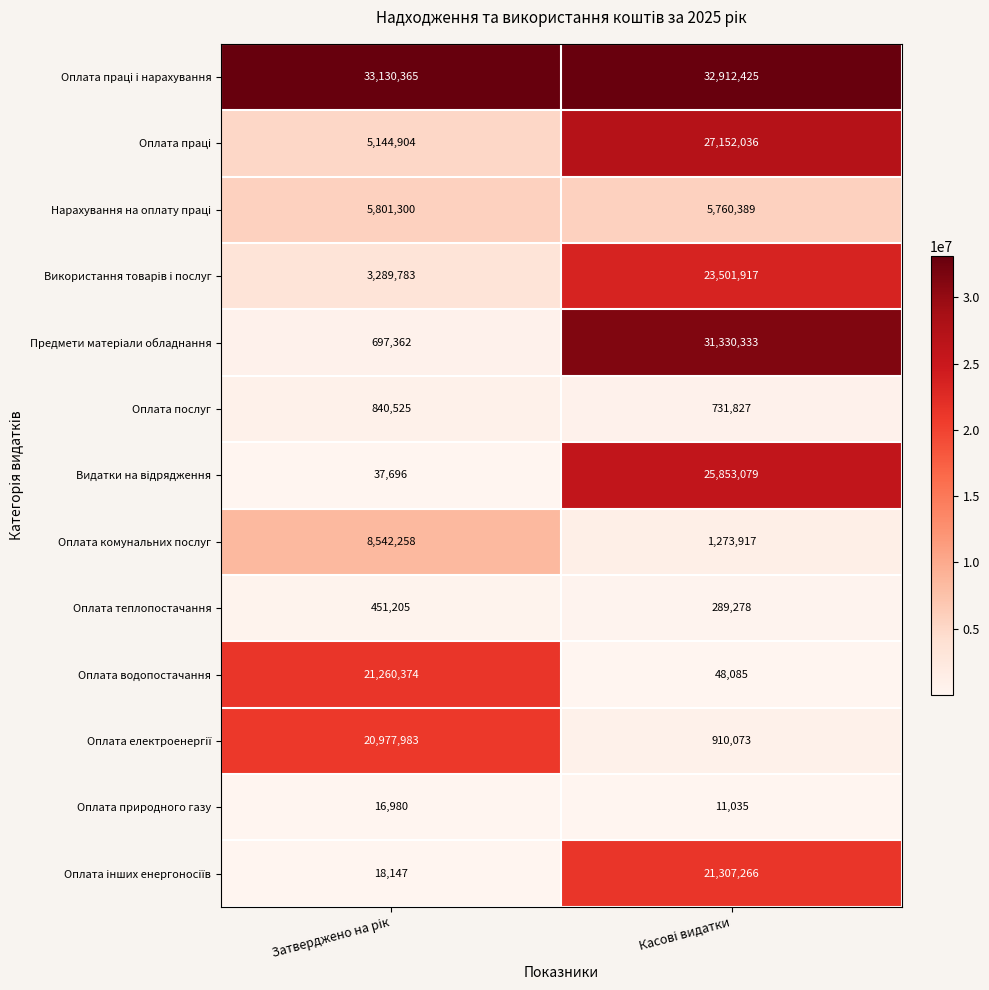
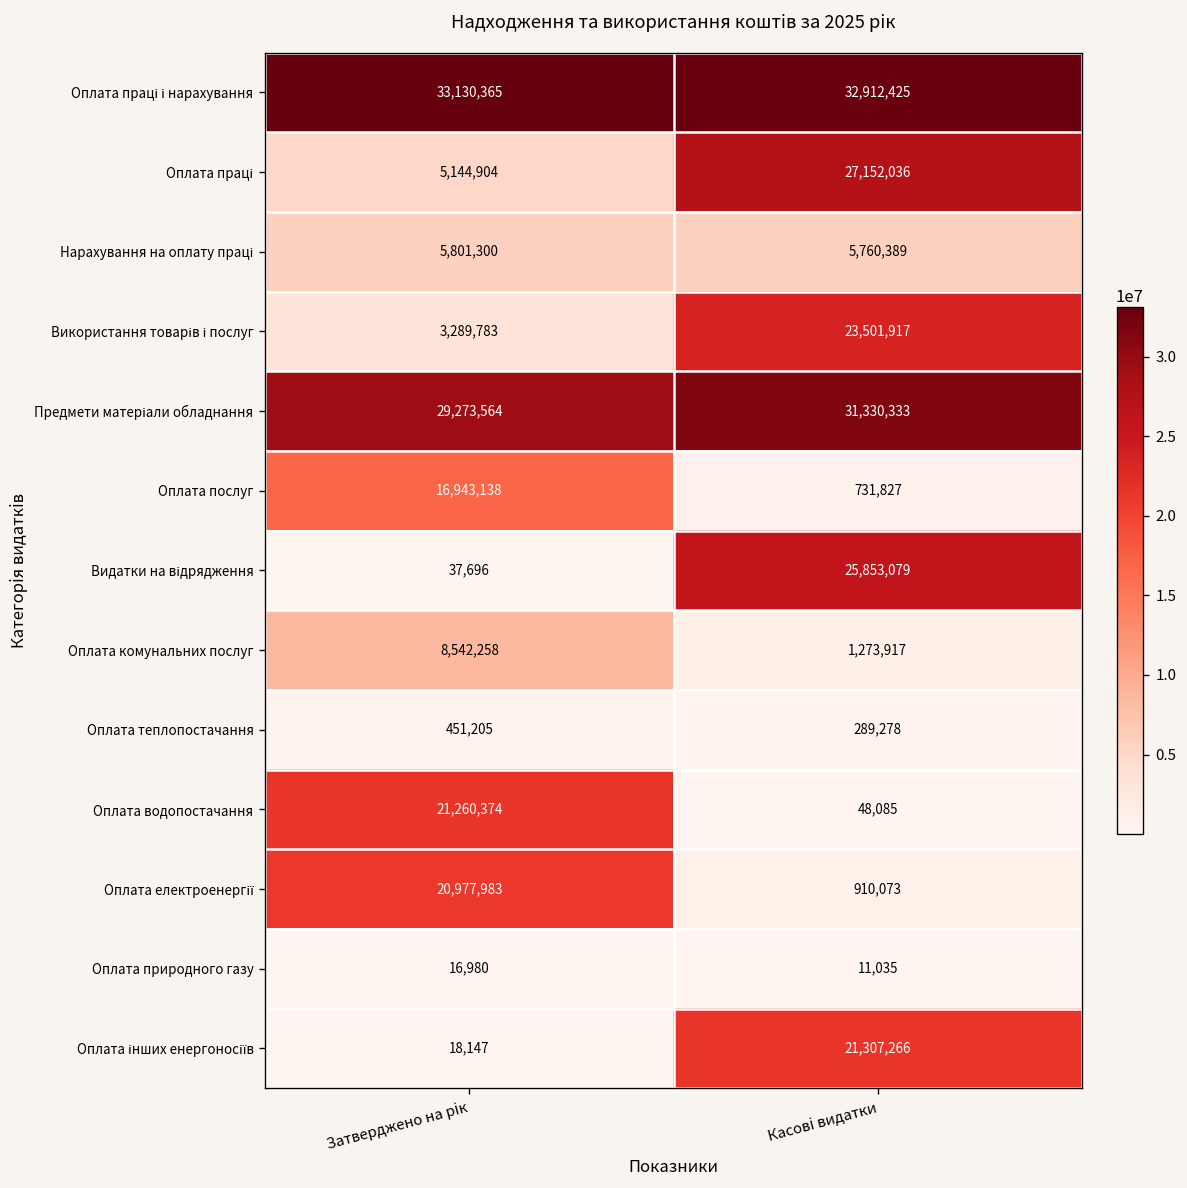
  {
    "Оплата праці і нарахування": {
      "Затверджено на рік": "33,130,365",
      "Касові видатки": "32,912,425"
    },
    "Оплата праці": {
      "Затверджено на рік": "5,144,904",
      "Касові видатки": "27,152,036"
    },
    "Нарахування на оплату праці": {
      "Затверджено на рік": "5,801,300",
      "Касові видатки": "5,760,389"
    },
    "Використання товарів і послуг": {
      "Затверджено на рік": "3,289,783",
      "Касові видатки": "23,501,917"
    },
    "Предмети матеріали обладнання": {
-     "Затверджено на рік": "697,362",
+     "Затверджено на рік": "29,273,564",
      "Касові видатки": "31,330,333"
    },
    "Оплата послуг": {
-     "Затверджено на рік": "840,525",
+     "Затверджено на рік": "16,943,138",
      "Касові видатки": "731,827"
    },
    "Видатки на відрядження": {
      "Затверджено на рік": "37,696",
      "Касові видатки": "25,853,079"
    },
    "Оплата комунальних послуг": {
      "Затверджено на рік": "8,542,258",
      "Касові видатки": "1,273,917"
    },
    "Оплата теплопостачання": {
      "Затверджено на рік": "451,205",
      "Касові видатки": "289,278"
    },
    "Оплата водопостачання": {
      "Затверджено на рік": "21,260,374",
      "Касові видатки": "48,085"
    },
    "Оплата електроенергії": {
      "Затверджено на рік": "20,977,983",
      "Касові видатки": "910,073"
    },
    "Оплата природного газу": {
      "Затверджено на рік": "16,980",
      "Касові видатки": "11,035"
    },
    "Оплата інших енергоносіїв": {
      "Затверджено на рік": "18,147",
      "Касові видатки": "21,307,266"
    }
  }
